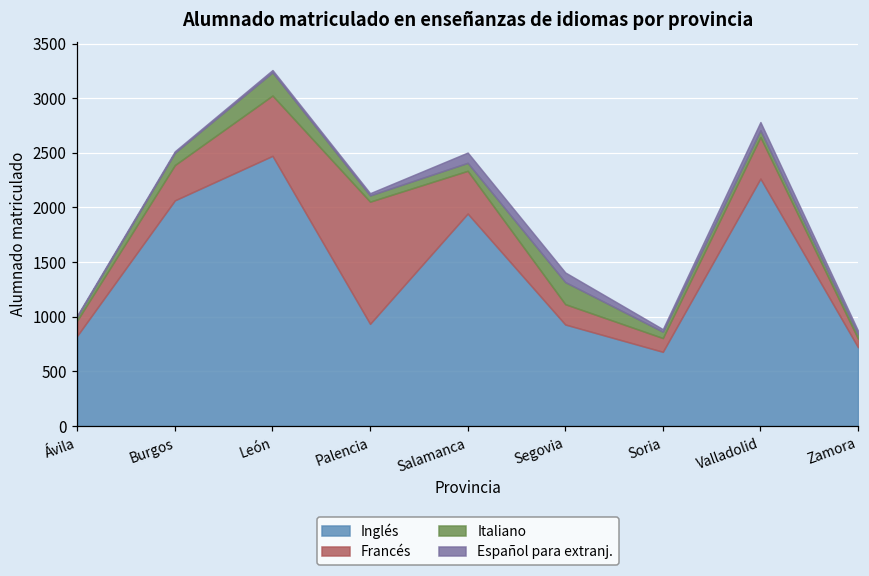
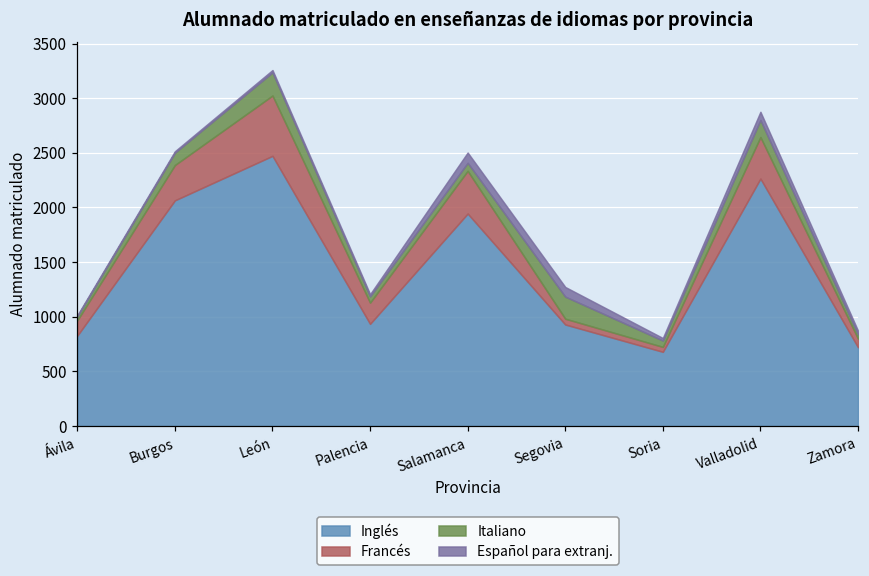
  {
    "Francés": {
      "Ávila": 100,
      "Burgos": 300,
      "León": 600,
-     "Palencia": 1100,
+     "Palencia": 200,
      "Salamanca": 400,
-     "Segovia": 200,
-     "Soria": 100,
+     "Segovia": 100,
+     "Soria": 0,
      "Valladolid": 400,
      "Zamora": 100
    },
    "Italiano": {
      "Salamanca": 100,
      "Segovia": 200,
-     "Valladolid": 100,
+     "Valladolid": 200,
      "Zamora": 0
    }
  }
